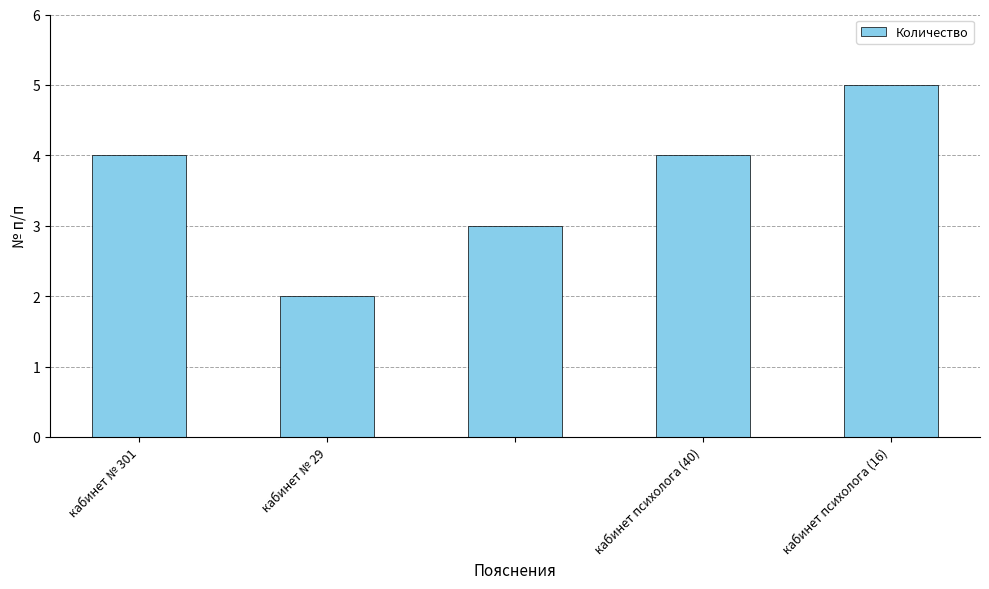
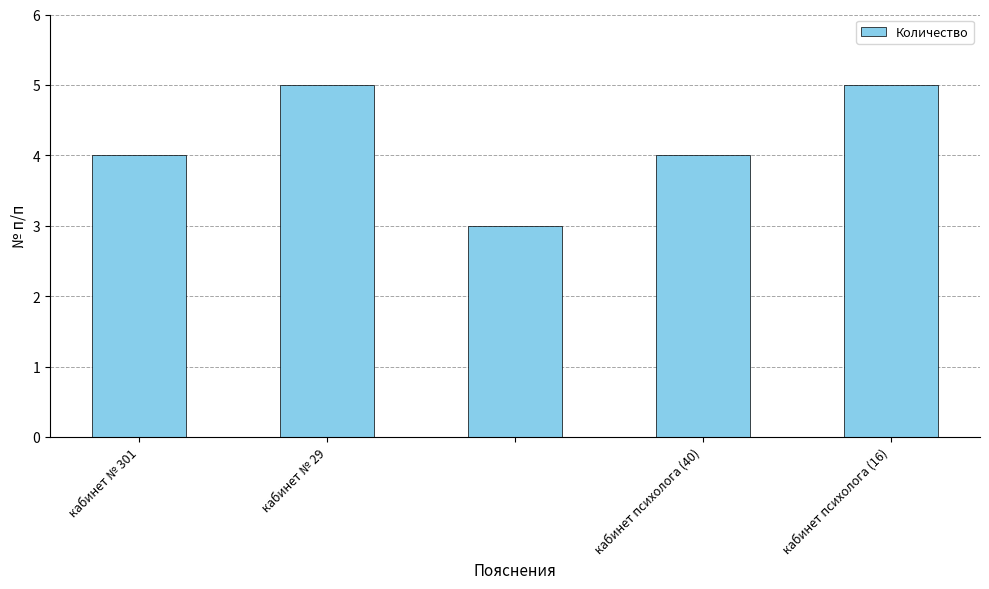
  {
    "кабинет № 301": 4,
-   "кабинет № 29": 2,
+   "кабинет № 29": 5,
    "кабинет психолога (40)": 4,
    "кабинет психолога (16)": 5
  }
